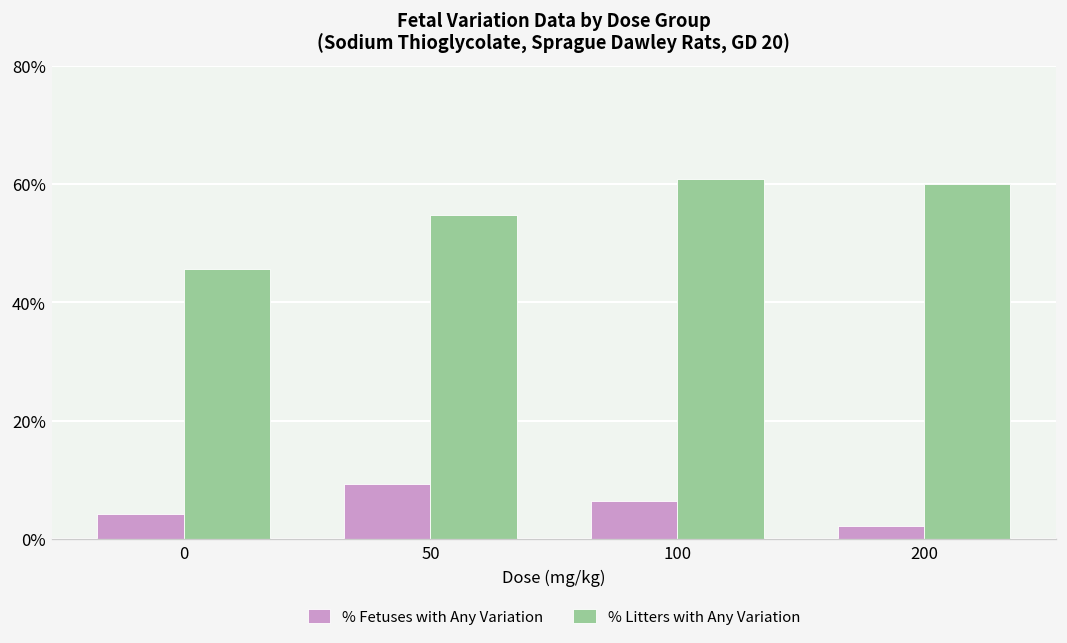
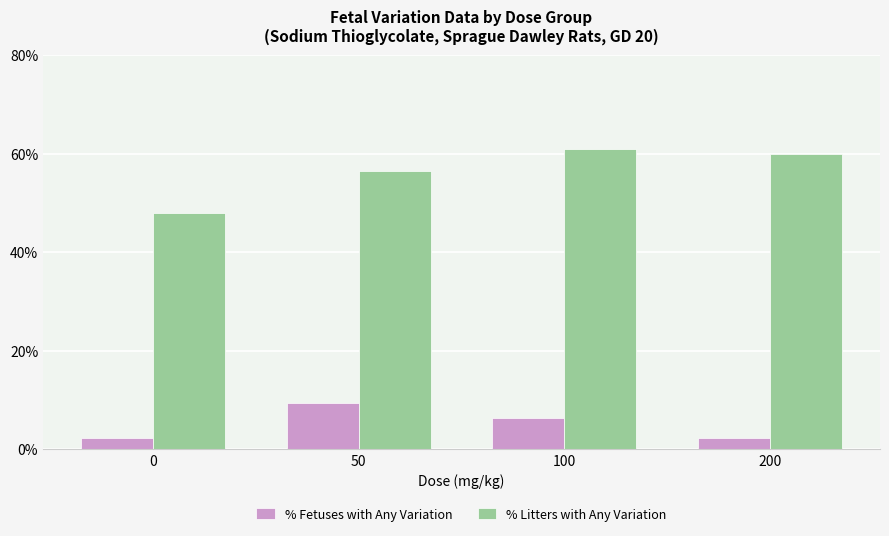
  {
    "% Fetuses with Any Variation": {
-     "0": "4%",
+     "0": "2%",
      "50": "9%",
      "100": "6%",
      "200": "2%"
    },
    "% Litters with Any Variation": {
-     "0": "46%",
-     "50": "55%",
+     "0": "48%",
+     "50": "57%",
      "100": "61%",
      "200": "60%"
    }
  }
